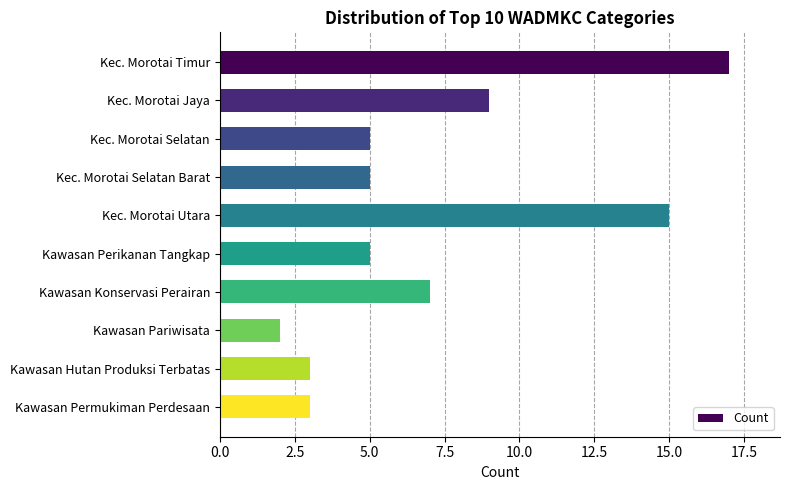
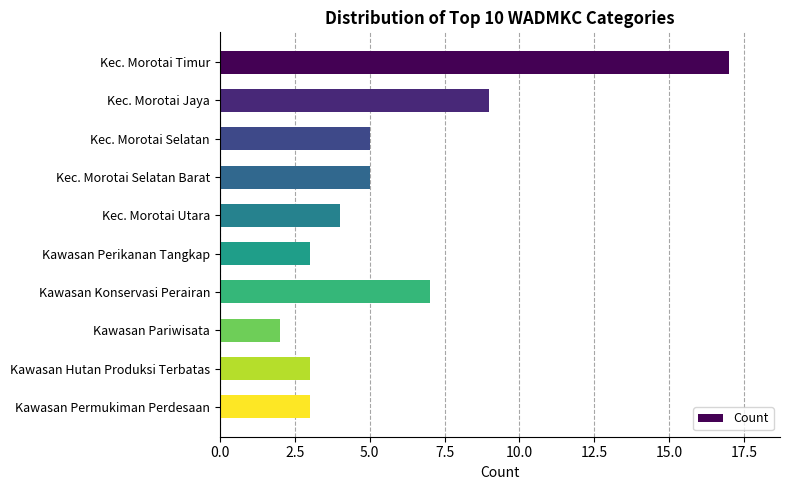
  {
    "Kec. Morotai Timur": 17,
    "Kec. Morotai Jaya": 9,
    "Kec. Morotai Selatan": 5,
    "Kec. Morotai Selatan Barat": 5,
-   "Kec. Morotai Utara": 15,
-   "Kawasan Perikanan Tangkap": 5,
+   "Kec. Morotai Utara": 4,
+   "Kawasan Perikanan Tangkap": 3,
    "Kawasan Konservasi Perairan": 7,
    "Kawasan Pariwisata": 2,
    "Kawasan Hutan Produksi Terbatas": 3,
    "Kawasan Permukiman Perdesaan": 3
  }
